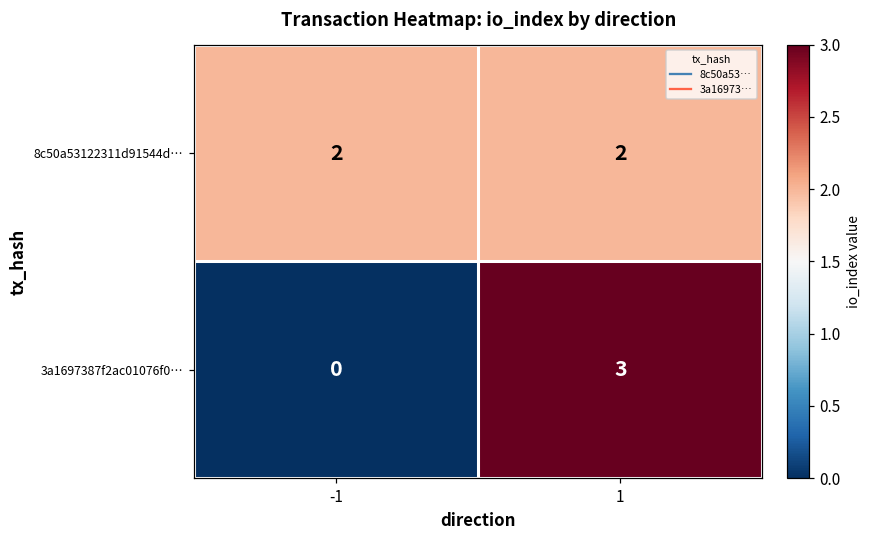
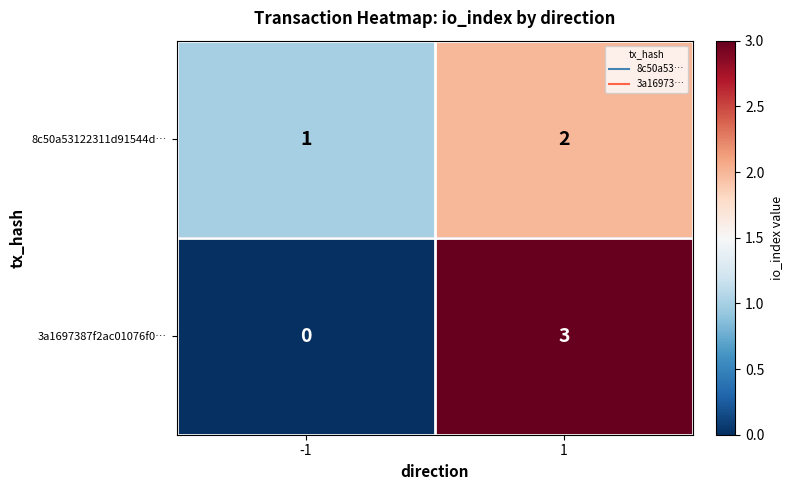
  {
    "8c50a53122311d91544d…": {
-     "-1": 2,
+     "-1": 1,
      "1": 2
    },
    "3a1697387f2ac01076f0…": {
      "-1": 0,
      "1": 3
    }
  }
